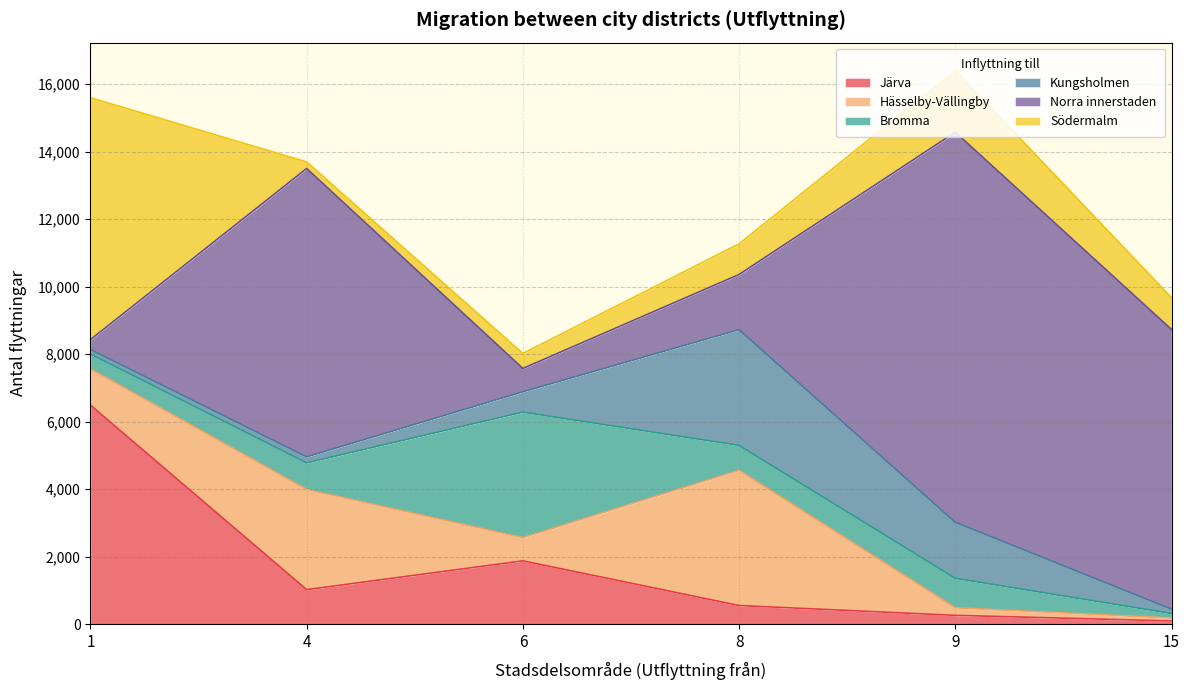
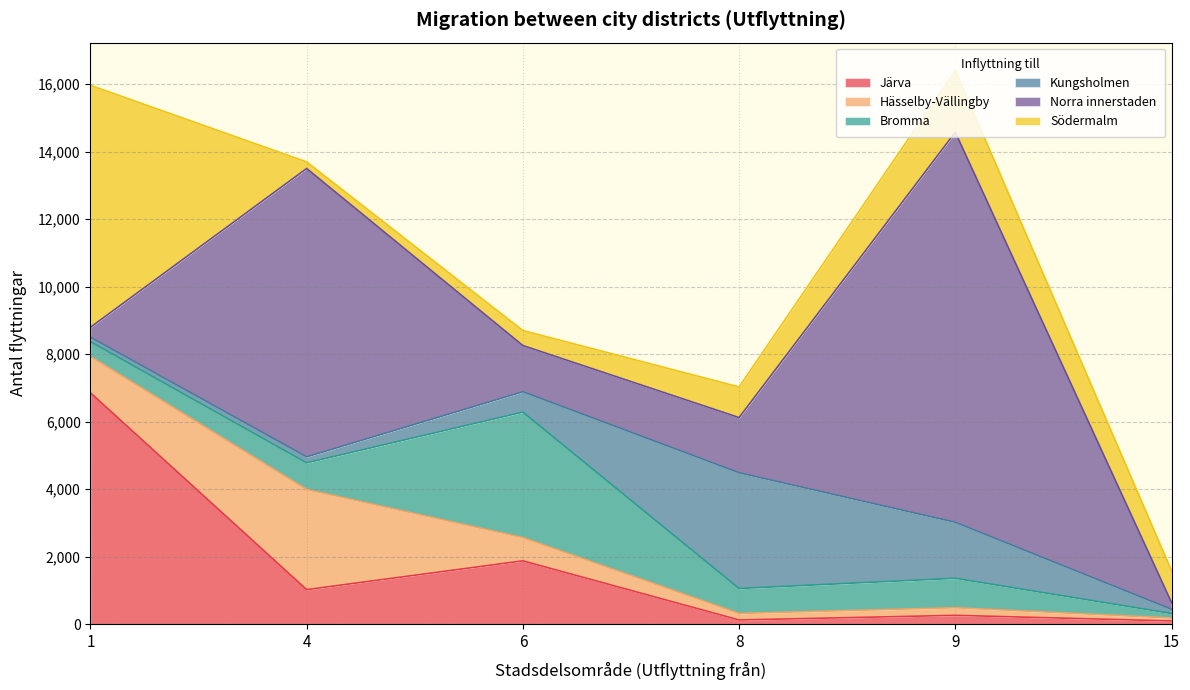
  {
    "Järva": {
-     "1": "6,500",
+     "1": "6,900",
      "4": "1,000",
      "6": "1,900",
-     "8": "600",
+     "8": "100",
      "9": "300",
      "15": "100"
    },
    "Hässelby-Vällingby": {
      "1": "1,100",
      "4": "3,000",
      "6": "700",
-     "8": "4,000",
+     "8": "200",
      "9": "200",
      "15": "100"
    },
    "Norra innerstaden": {
      "1": "300",
      "4": "8,500",
-     "6": "700",
+     "6": "1,400",
      "8": "1,600",
-     "15": "8,300"
+     "15": "200"
    },
    "Södermalm": {
      "1": "7,200",
      "4": "200",
      "6": "400",
      "8": "900",
      "15": "900"
    }
  }
